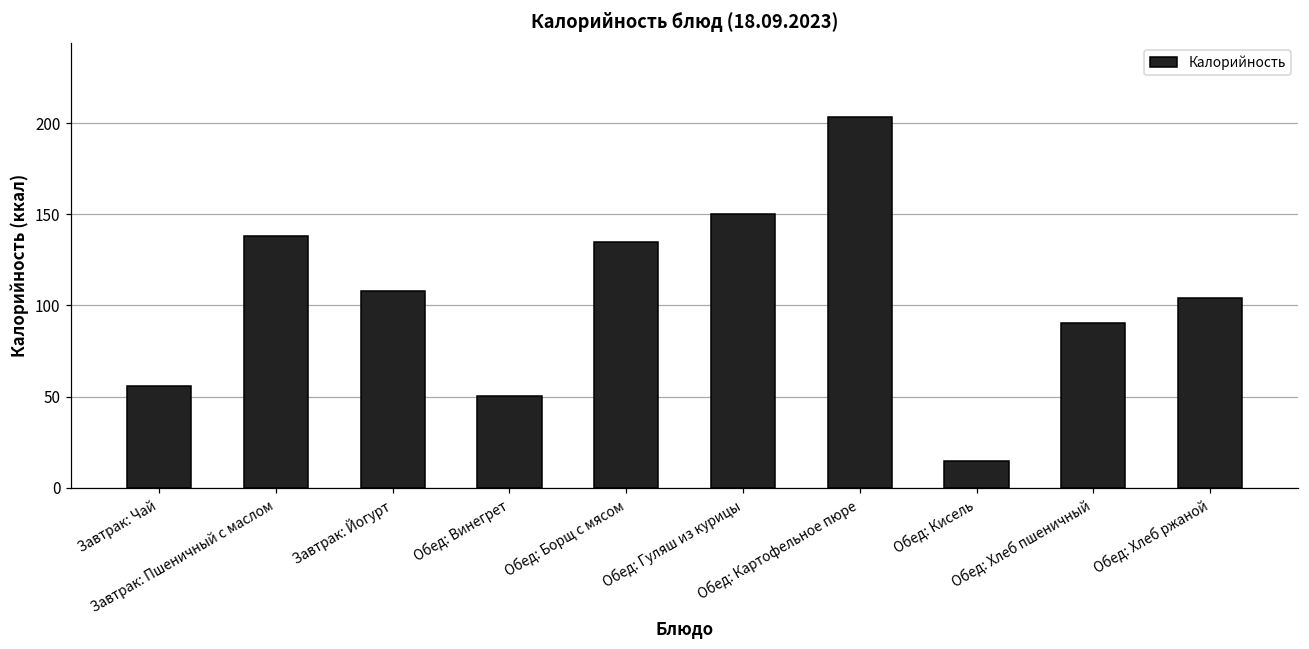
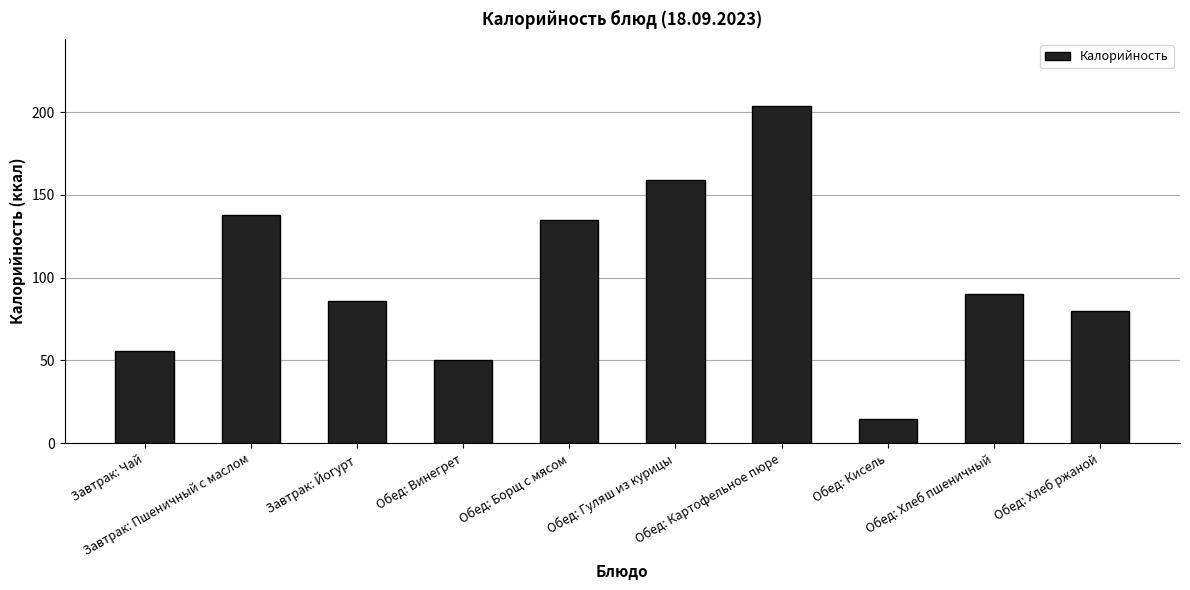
  {
    "Завтрак: Чай": 56,
    "Завтрак: Пшеничный с маслом": 138,
-   "Завтрак: Йогурт": 108,
+   "Завтрак: Йогурт": 86,
    "Обед: Винегрет": 50,
    "Обед: Борщ с мясом": 135,
-   "Обед: Гуляш из курицы": 150,
+   "Обед: Гуляш из курицы": 159,
    "Обед: Картофельное пюре": 204,
    "Обед: Кисель": 15,
    "Обед: Хлеб пшеничный": 90,
-   "Обед: Хлеб ржаной": 104
+   "Обед: Хлеб ржаной": 80
  }
